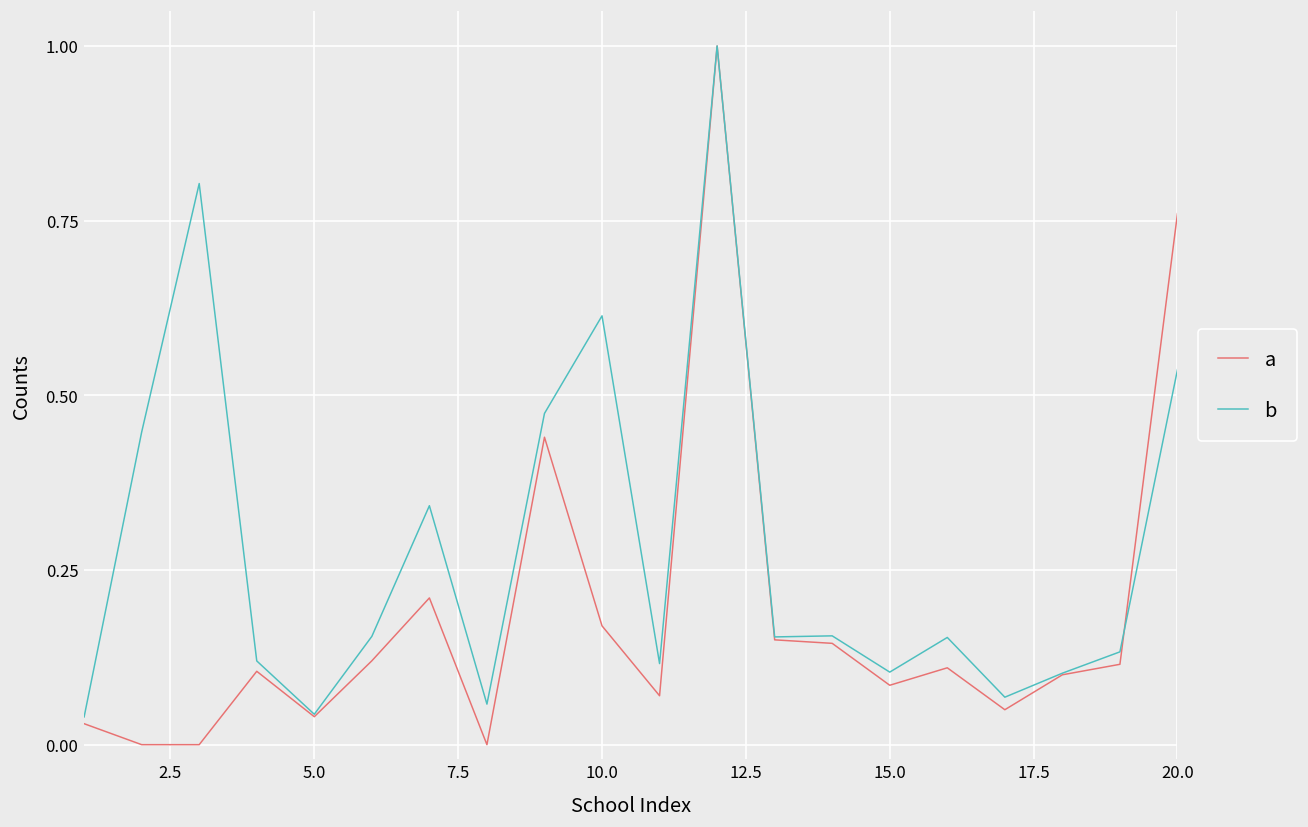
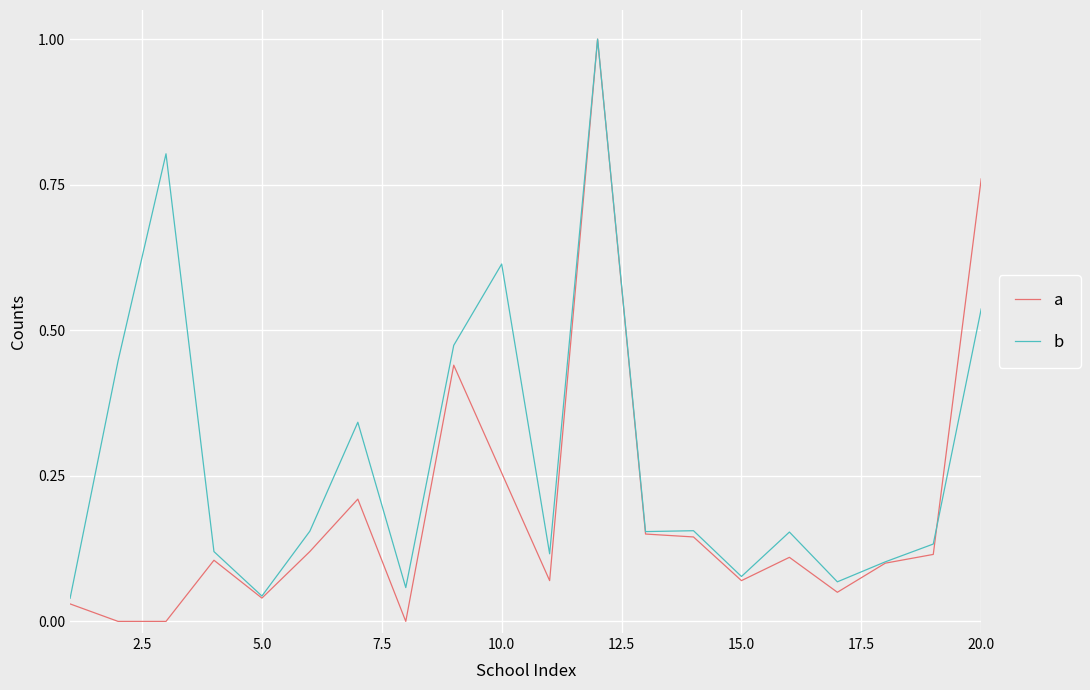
  {
    "a": {
-     "10.0": 0.17,
-     "15.0": 0.09,
+     "10.0": 0.26,
+     "15.0": 0.07,
      "20.0": 0.76
    },
    "b": {
      "10.0": 0.61,
-     "15.0": 0.10,
+     "15.0": 0.08,
      "20.0": 0.54
    }
  }
